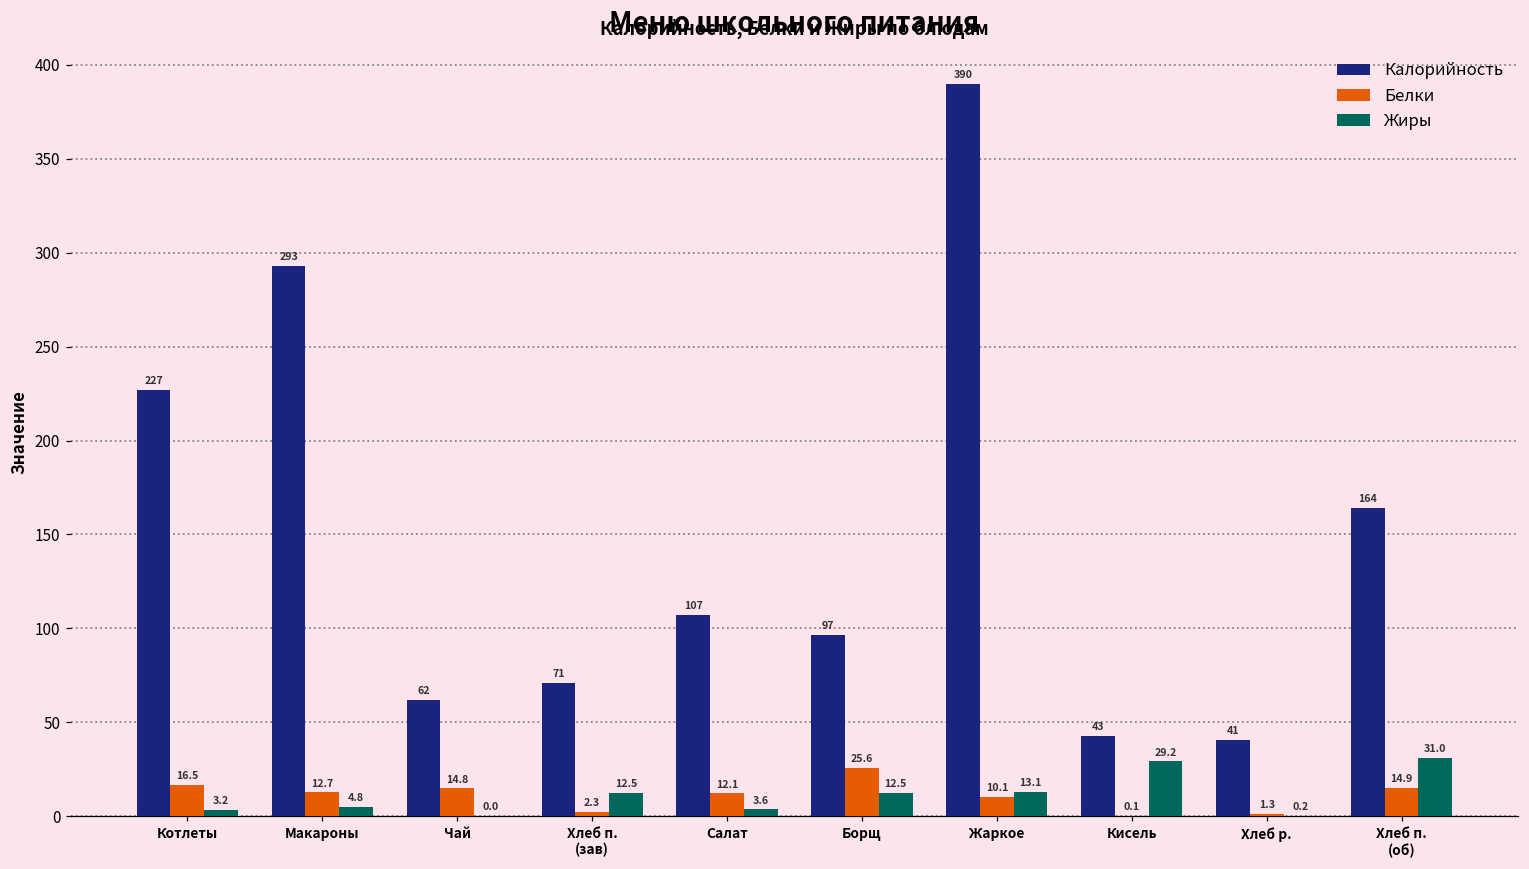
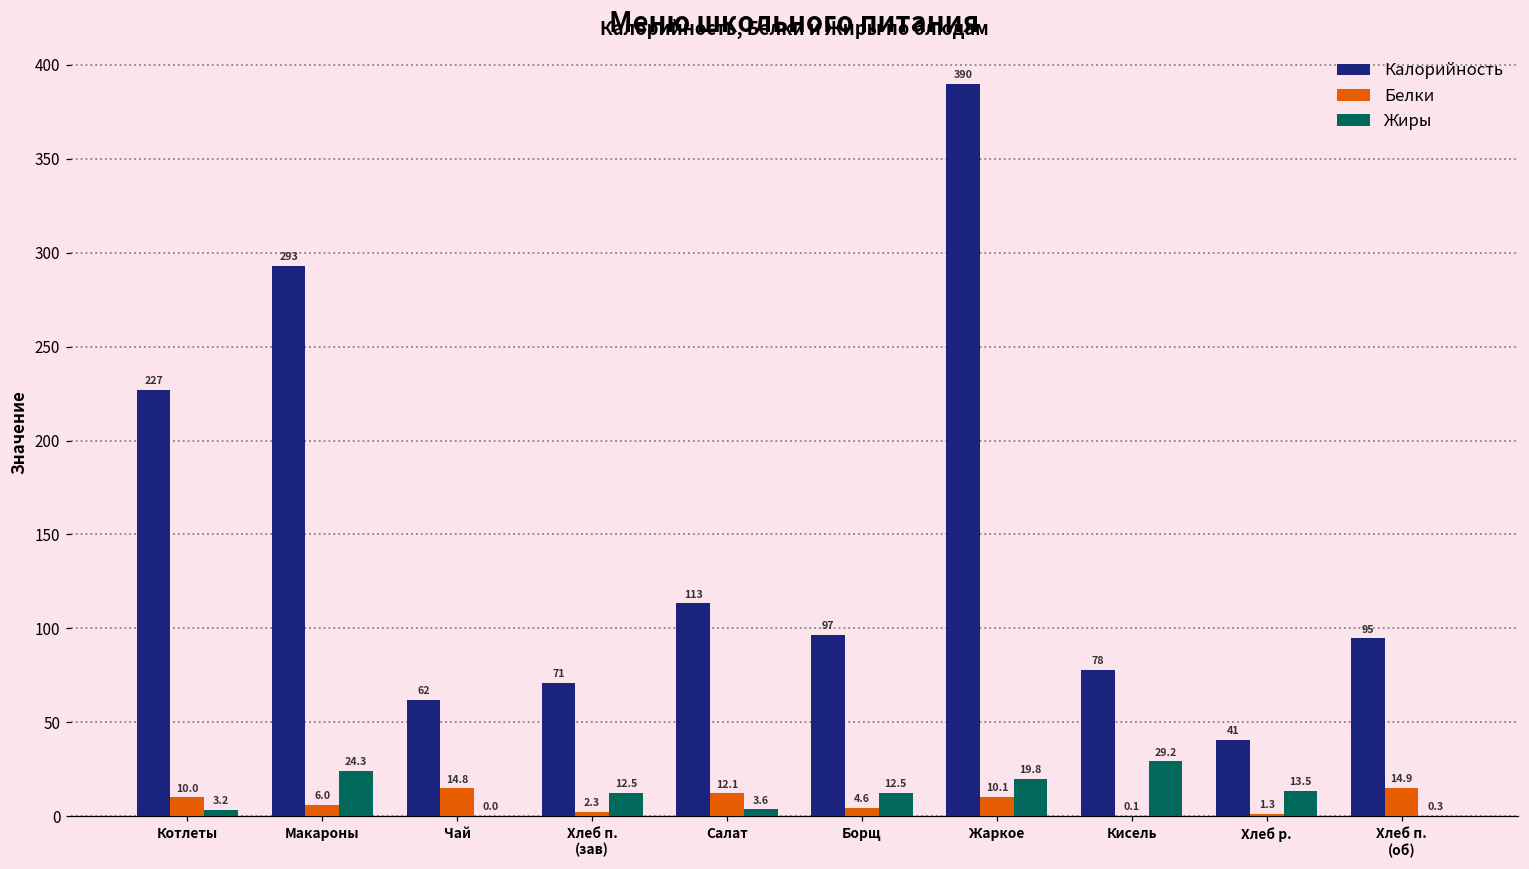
  {
    "Калорийность": {
      "Котлеты": 227,
      "Макароны": 293,
      "Чай": 62,
      "Хлеб п. (зав)": 71,
-     "Салат": 107,
+     "Салат": 113,
      "Борщ": 97,
      "Жаркое": 390,
-     "Кисель": 43,
+     "Кисель": 78,
      "Хлеб р.": 41,
-     "Хлеб п. (об)": 164
+     "Хлеб п. (об)": 95
    },
    "Белки": {
-     "Котлеты": 16.5,
-     "Макароны": 12.7,
+     "Котлеты": 10.0,
+     "Макароны": 6.0,
      "Чай": 14.8,
      "Хлеб п. (зав)": 2.3,
      "Салат": 12.1,
-     "Борщ": 25.6,
+     "Борщ": 4.6,
      "Жаркое": 10.1,
      "Кисель": 0.1,
      "Хлеб р.": 1.3,
      "Хлеб п. (об)": 14.9
    },
    "Жиры": {
      "Котлеты": 3.2,
-     "Макароны": 4.8,
+     "Макароны": 24.3,
      "Чай": 0.0,
      "Хлеб п. (зав)": 12.5,
      "Салат": 3.6,
      "Борщ": 12.5,
-     "Жаркое": 13.1,
+     "Жаркое": 19.8,
      "Кисель": 29.2,
-     "Хлеб р.": 0.2,
-     "Хлеб п. (об)": 31.0
+     "Хлеб р.": 13.5,
+     "Хлеб п. (об)": 0.3
    }
  }
